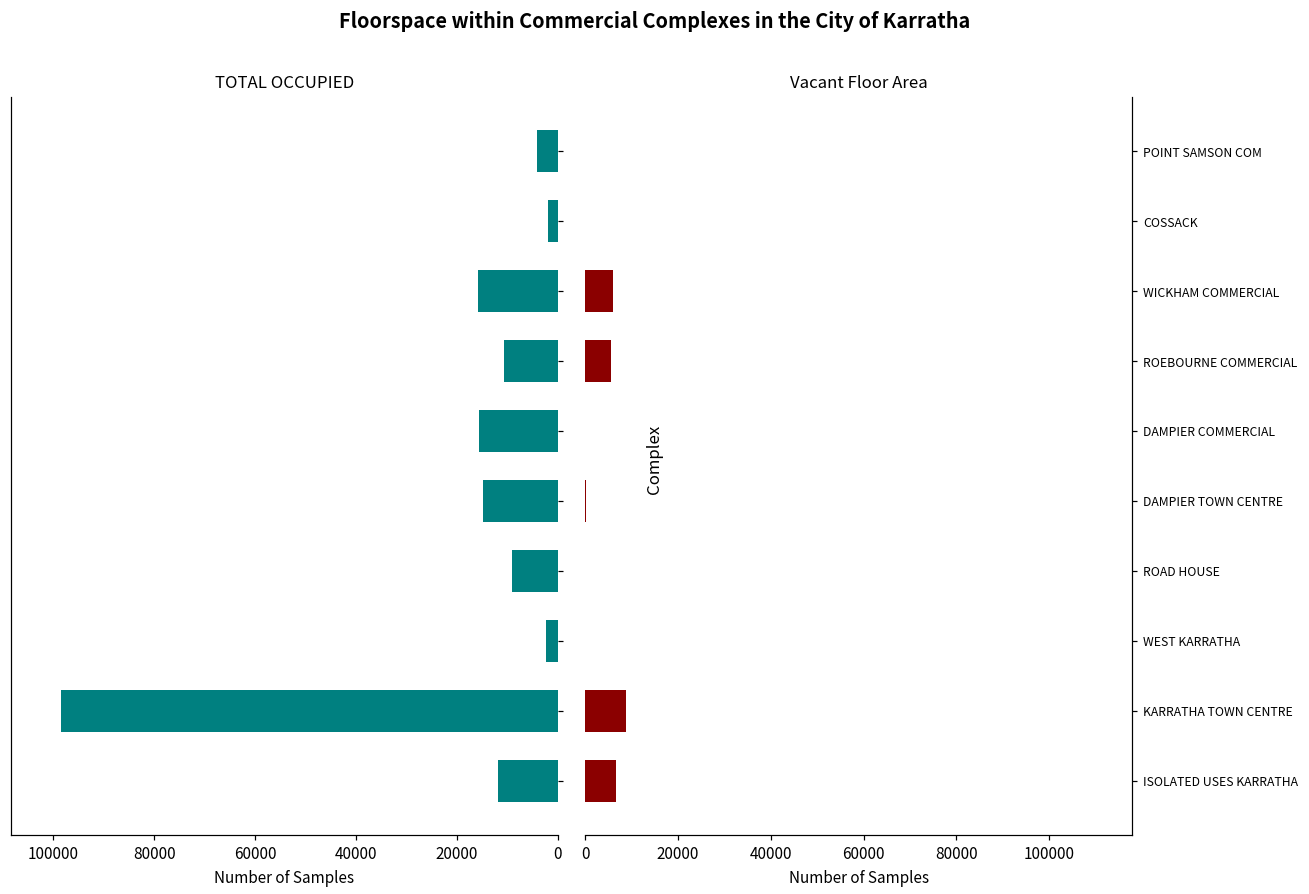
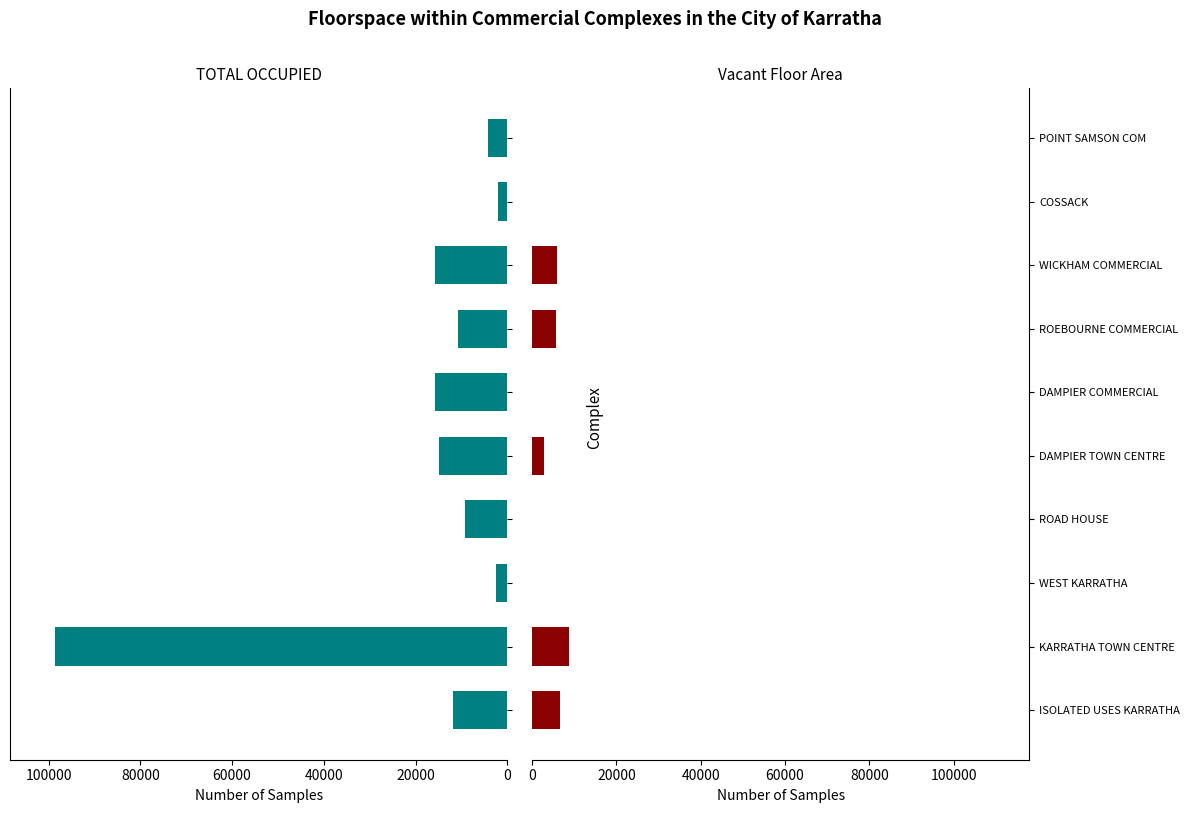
  {
    "Vacant Floor Area": {
      "POINT SAMSON COM": 0,
      "COSSACK": 0,
      "WICKHAM COMMERCIAL": 6000,
      "ROEBOURNE COMMERCIAL": 6000,
      "DAMPIER COMMERCIAL": 0,
-     "DAMPIER TOWN CENTRE": 0,
+     "DAMPIER TOWN CENTRE": 3000,
      "ROAD HOUSE": 0,
      "WEST KARRATHA": 0,
      "KARRATHA TOWN CENTRE": 9000,
      "ISOLATED USES KARRATHA": 7000
    }
  }
